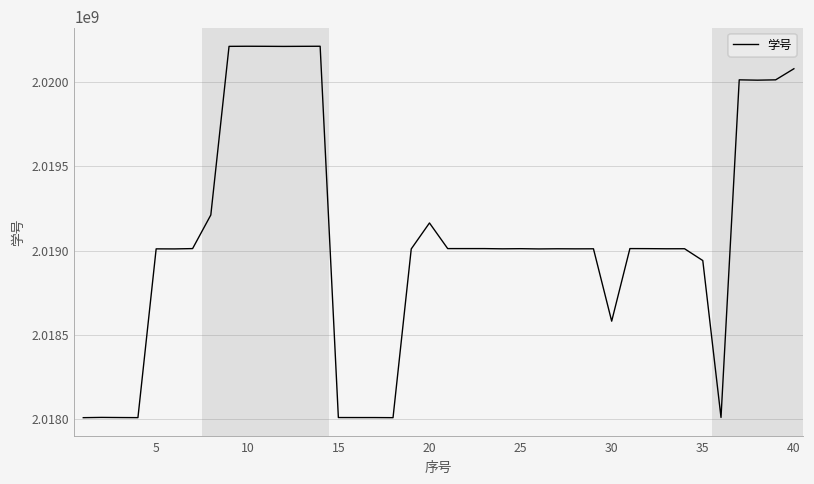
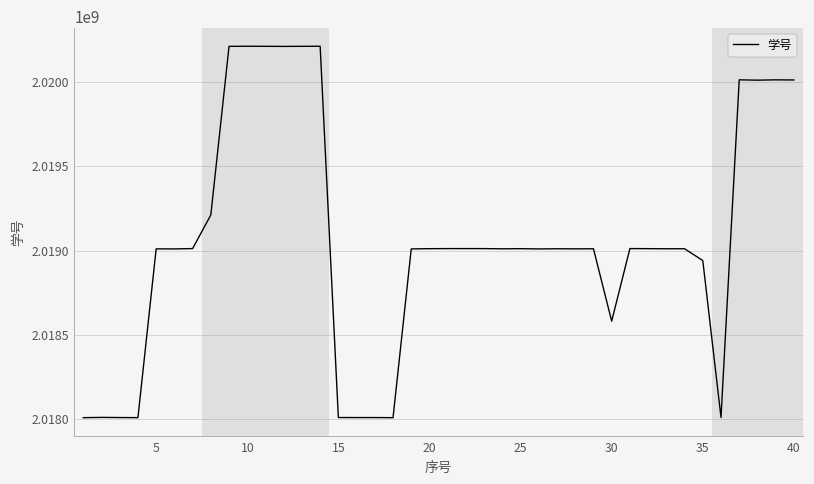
  {
    "5": 2019010000,
    "10": 2020210000,
    "15": 2018010000,
-   "20": 2019160000,
+   "20": 2019010000,
    "25": 2019010000,
    "30": 2018580000,
    "35": 2018940000,
-   "40": 2020080000
+   "40": 2020010000
  }
